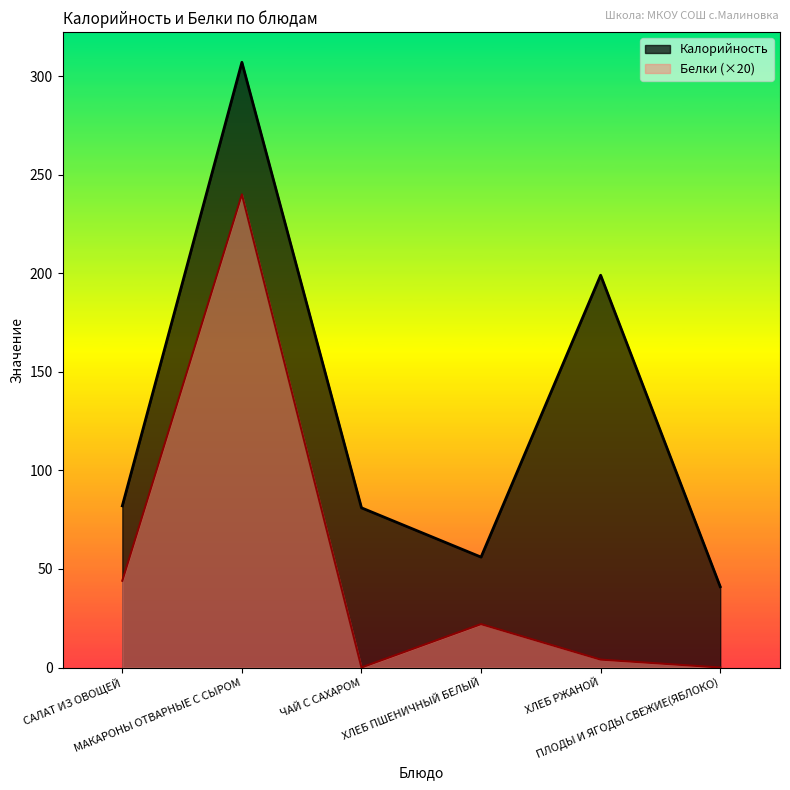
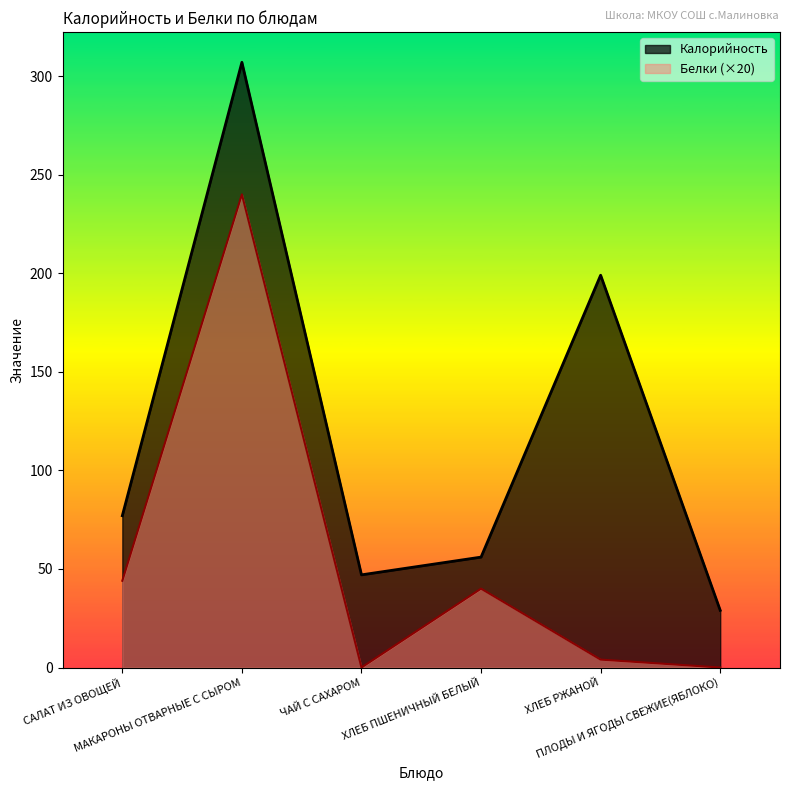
  {
    "Калорийность": {
-     "САЛАТ ИЗ ОВОЩЕЙ": 82,
+     "САЛАТ ИЗ ОВОЩЕЙ": 77,
      "МАКАРОНЫ ОТВАРНЫЕ С СЫРОМ": 307,
-     "ЧАЙ С САХАРОМ": 81,
+     "ЧАЙ С САХАРОМ": 47,
      "ХЛЕБ ПШЕНИЧНЫЙ БЕЛЫЙ": 56,
      "ХЛЕБ РЖАНОЙ": 199,
-     "ПЛОДЫ И ЯГОДЫ СВЕЖИЕ(ЯБЛОКО)": 41
+     "ПЛОДЫ И ЯГОДЫ СВЕЖИЕ(ЯБЛОКО)": 29
    },
    "Белки (×20)": {
      "САЛАТ ИЗ ОВОЩЕЙ": 44,
      "МАКАРОНЫ ОТВАРНЫЕ С СЫРОМ": 240,
      "ЧАЙ С САХАРОМ": 0,
-     "ХЛЕБ ПШЕНИЧНЫЙ БЕЛЫЙ": 22,
+     "ХЛЕБ ПШЕНИЧНЫЙ БЕЛЫЙ": 40,
      "ХЛЕБ РЖАНОЙ": 4,
      "ПЛОДЫ И ЯГОДЫ СВЕЖИЕ(ЯБЛОКО)": 0
    }
  }
